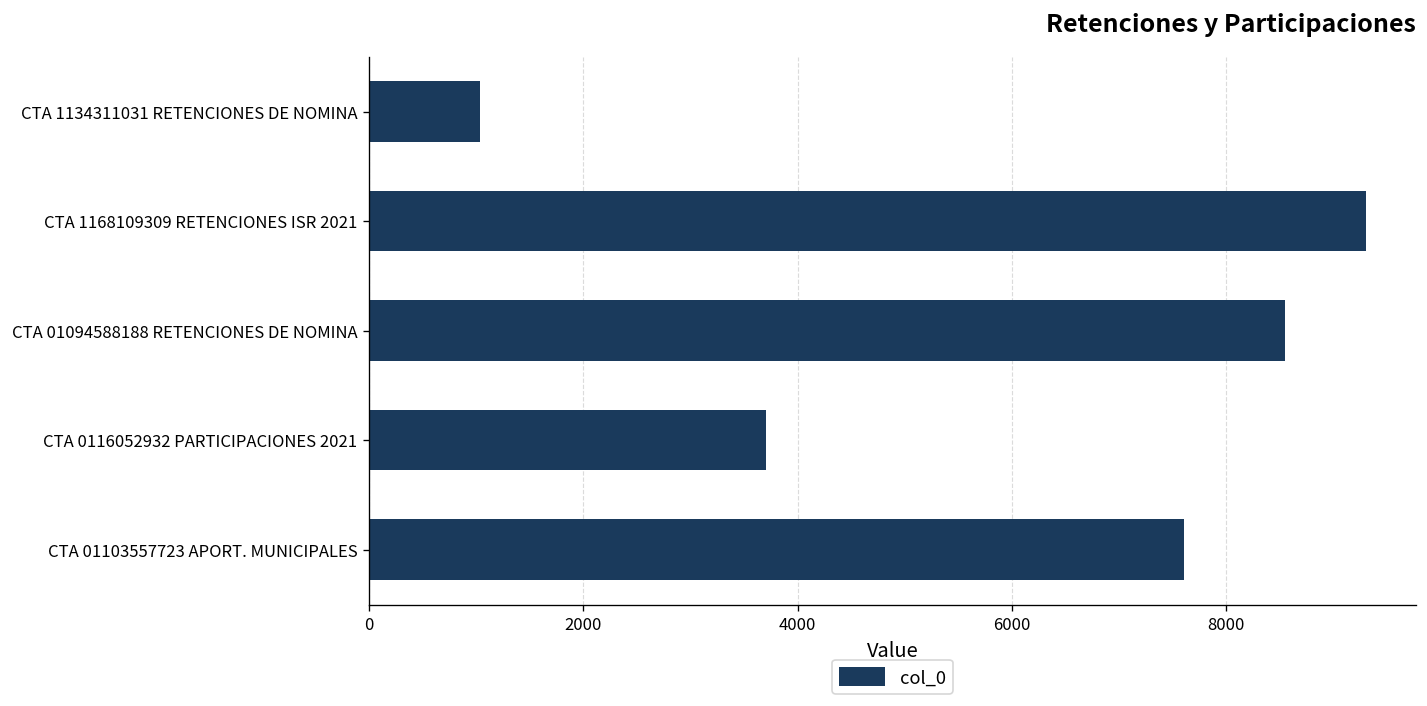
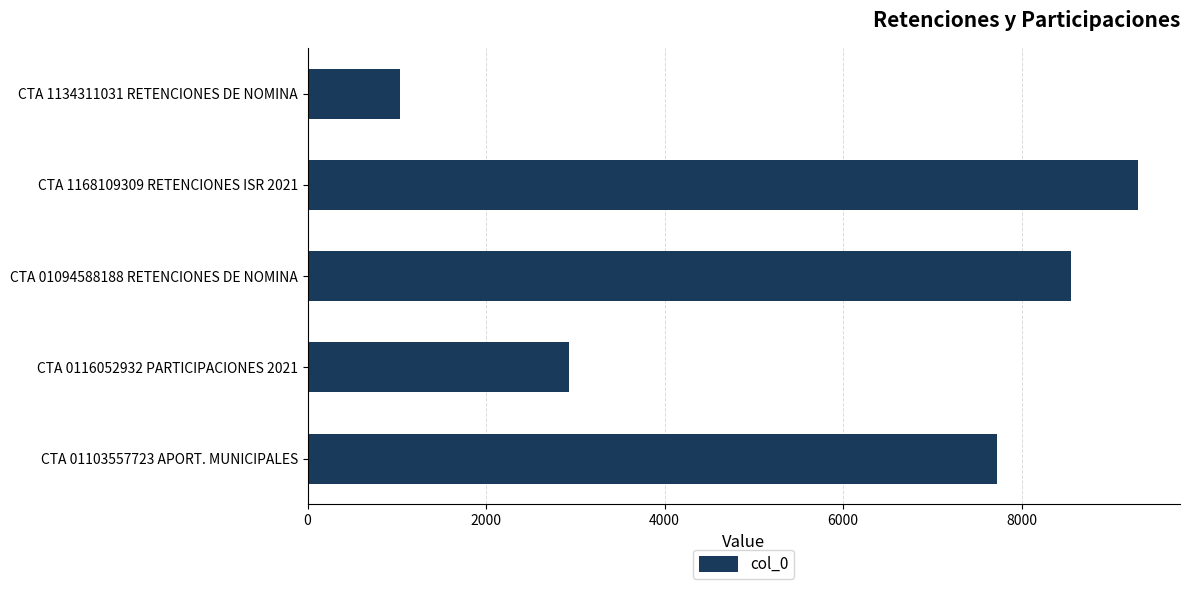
  {
    "CTA 1134311031 RETENCIONES DE NOMINA": 1000,
    "CTA 1168109309 RETENCIONES ISR 2021": 9300,
    "CTA 01094588188 RETENCIONES DE NOMINA": 8600,
-   "CTA 0116052932 PARTICIPACIONES 2021": 3700,
-   "CTA 01103557723 APORT. MUNICIPALES": 7600
+   "CTA 0116052932 PARTICIPACIONES 2021": 2900,
+   "CTA 01103557723 APORT. MUNICIPALES": 7700
  }
